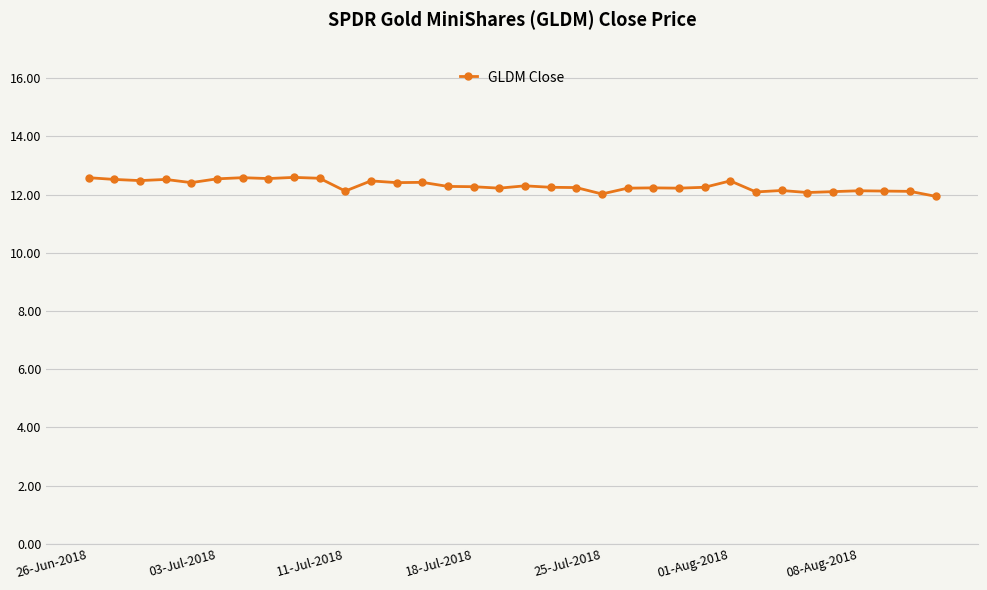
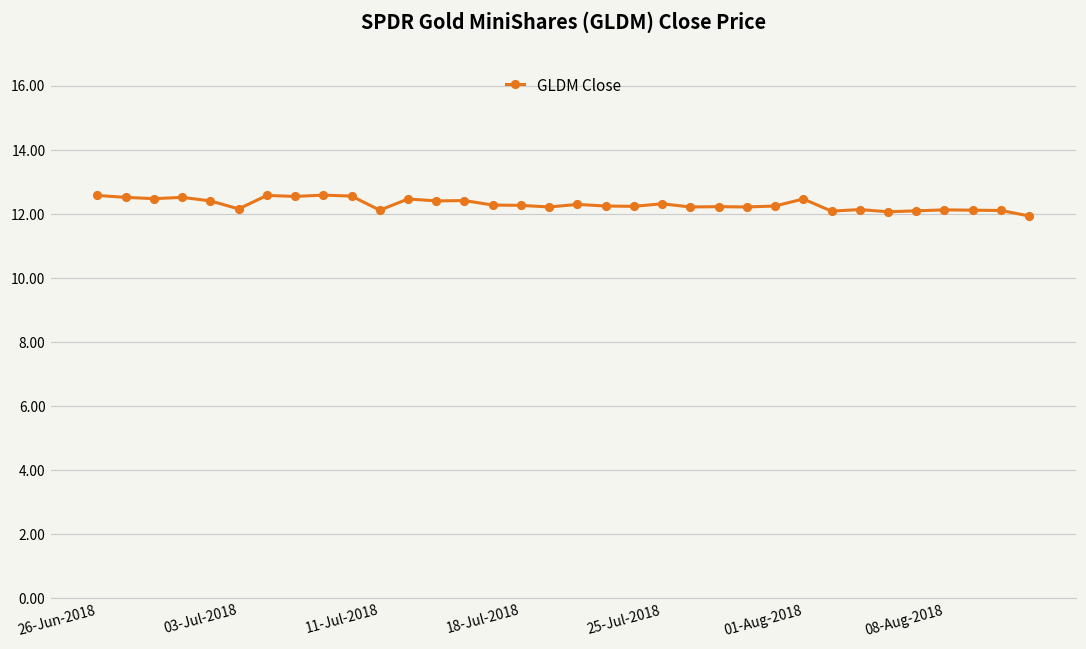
  {
    "26-Jun-2018": 12.6,
-   "03-Jul-2018": 12.5,
+   "03-Jul-2018": 12.2,
    "11-Jul-2018": 12.1,
    "18-Jul-2018": 12.3,
-   "25-Jul-2018": 12.0,
+   "25-Jul-2018": 12.3,
    "01-Aug-2018": 12.5,
    "08-Aug-2018": 12.1
  }
